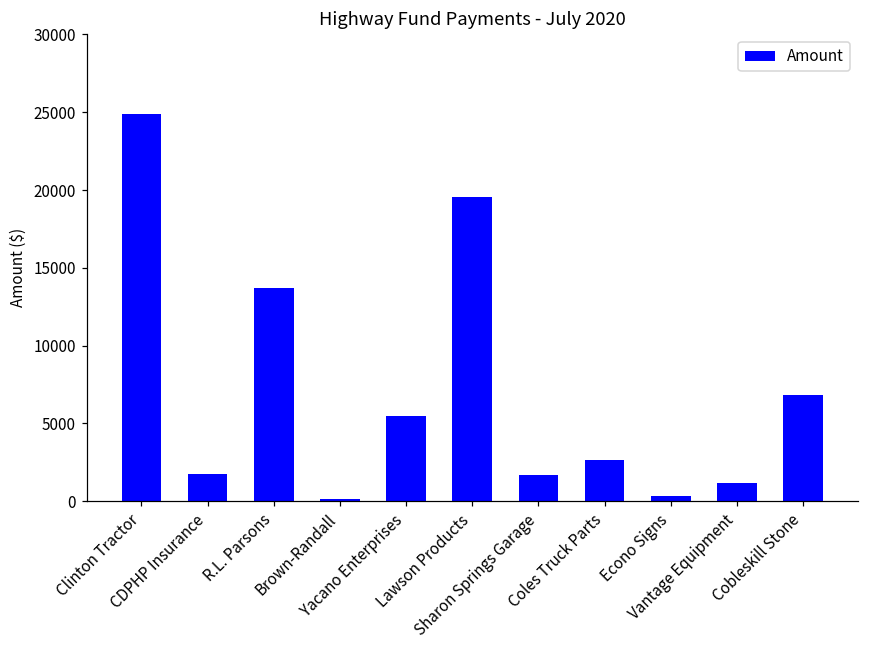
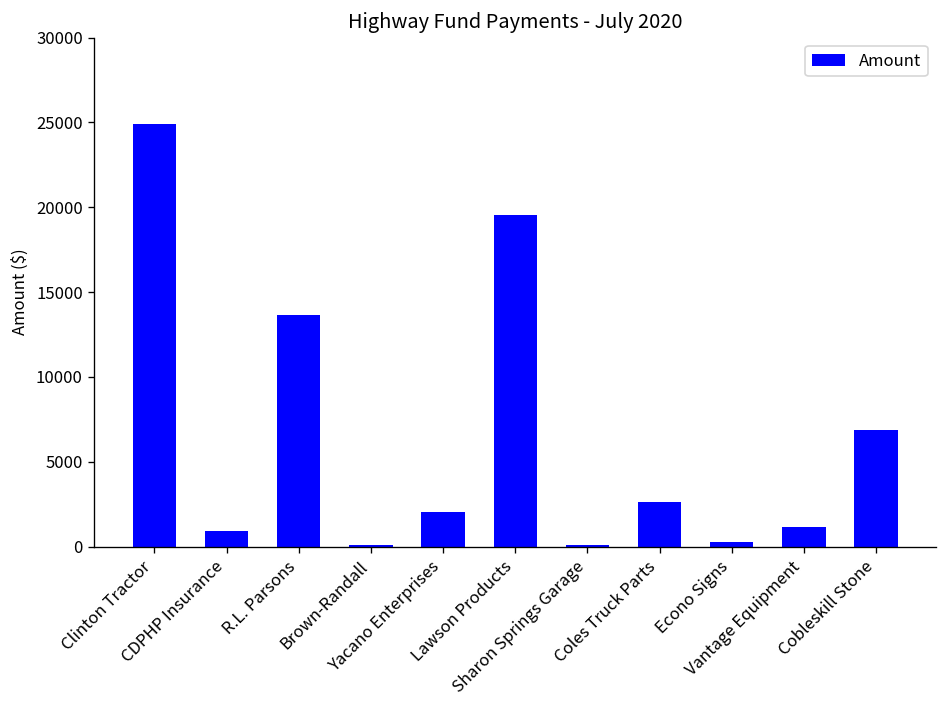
  {
    "Clinton Tractor": 24900,
-   "CDPHP Insurance": 1800,
+   "CDPHP Insurance": 900,
    "R.L. Parsons": 13700,
-   "Yacano Enterprises": 5500,
+   "Yacano Enterprises": 2000,
    "Lawson Products": 19600,
-   "Sharon Springs Garage": 1700,
+   "Sharon Springs Garage": 100,
    "Coles Truck Parts": 2600,
    "Econo Signs": 300,
    "Vantage Equipment": 1200,
    "Cobleskill Stone": 6900
  }
